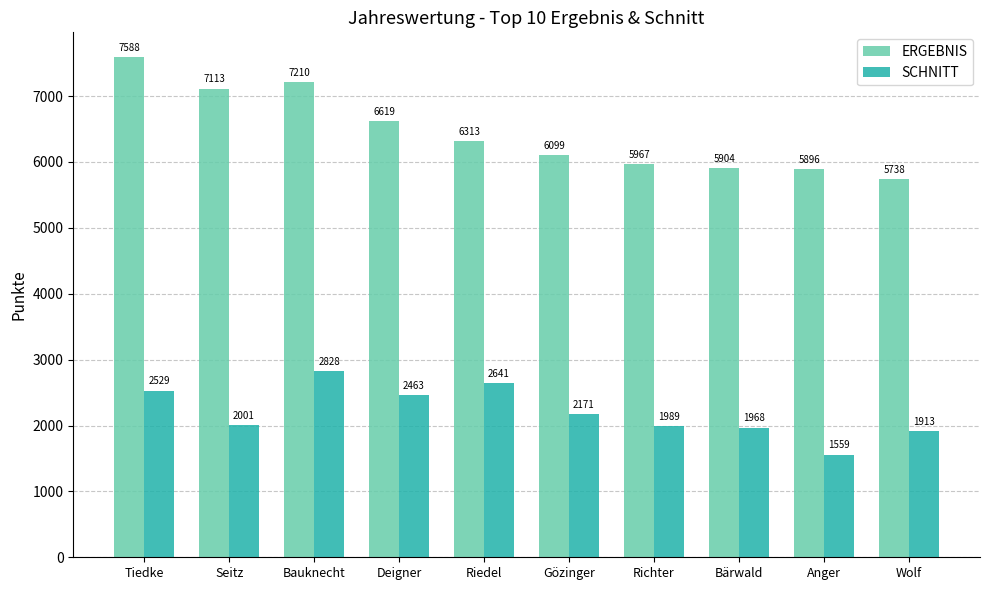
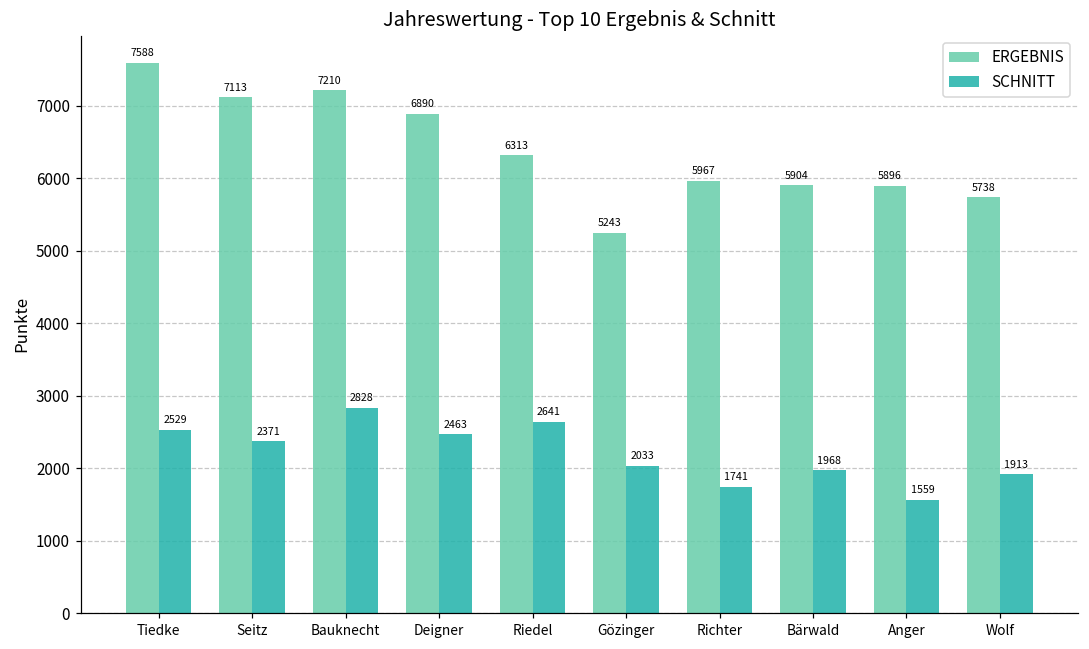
  {
    "ERGEBNIS": {
      "Tiedke": 7588,
      "Seitz": 7113,
      "Bauknecht": 7210,
-     "Deigner": 6619,
+     "Deigner": 6890,
      "Riedel": 6313,
-     "Gözinger": 6099,
+     "Gözinger": 5243,
      "Richter": 5967,
      "Bärwald": 5904,
      "Anger": 5896,
      "Wolf": 5738
    },
    "SCHNITT": {
      "Tiedke": 2529,
-     "Seitz": 2001,
+     "Seitz": 2371,
      "Bauknecht": 2828,
      "Deigner": 2463,
      "Riedel": 2641,
-     "Gözinger": 2171,
-     "Richter": 1989,
+     "Gözinger": 2033,
+     "Richter": 1741,
      "Bärwald": 1968,
      "Anger": 1559,
      "Wolf": 1913
    }
  }
